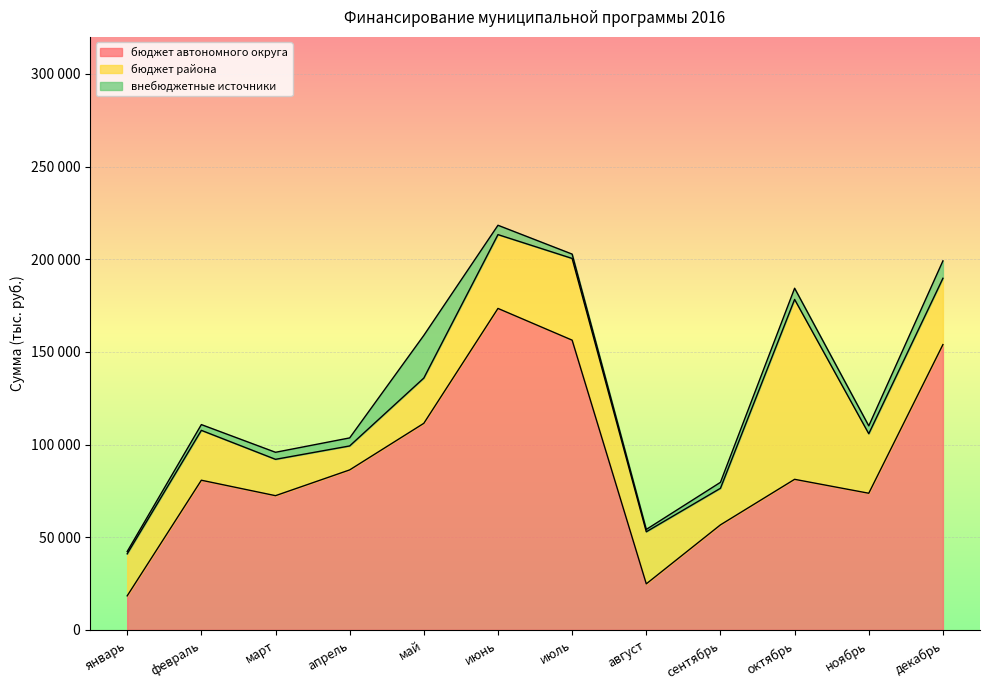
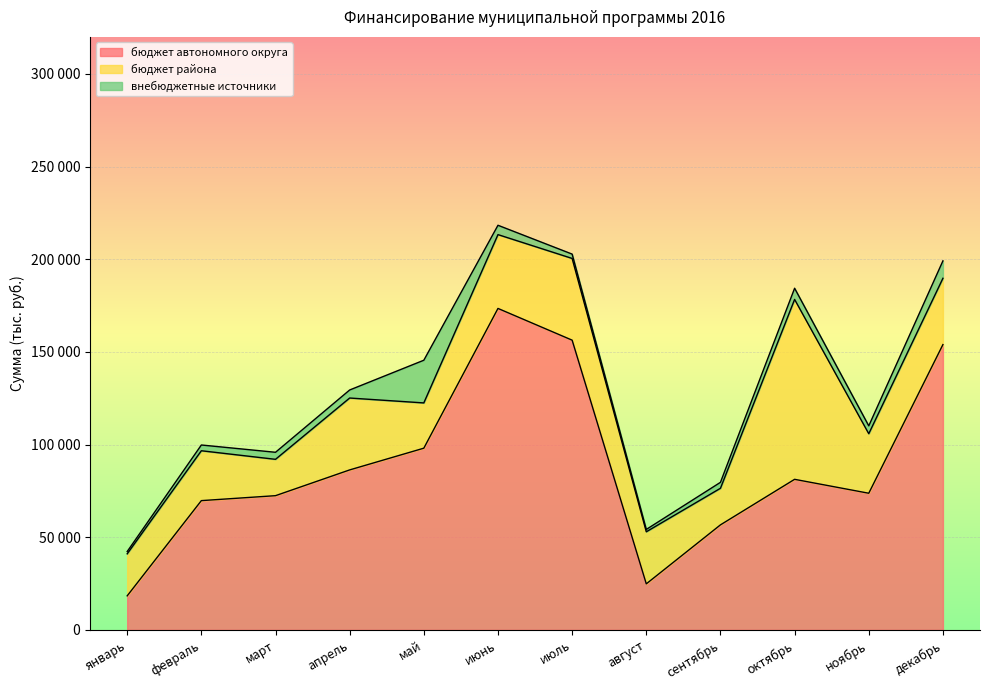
  {
    "бюджет автономного округа": {
      "январь": 18000,
-     "февраль": 81000,
+     "февраль": 70000,
      "март": 72000,
      "апрель": 86000,
-     "май": 111000,
+     "май": 98000,
      "июнь": 173000,
      "июль": 156000,
      "август": 25000,
      "сентябрь": 57000,
      "октябрь": 81000,
      "ноябрь": 74000,
      "декабрь": 154000
    },
    "бюджет района": {
      "февраль": 27000,
      "март": 20000,
-     "апрель": 13000,
+     "апрель": 39000,
      "май": 24000,
      "июнь": 40000,
      "июль": 44000,
      "сентябрь": 20000,
      "октябрь": 97000,
      "ноябрь": 32000,
      "декабрь": 36000
    },
    "внебюджетные источники": {
      "февраль": 3000,
      "март": 4000,
      "апрель": 4000,
      "май": 23000,
      "июнь": 5000,
      "июль": 2000,
      "сентябрь": 3000,
      "октябрь": 6000,
      "ноябрь": 4000,
      "декабрь": 9000
    }
  }
